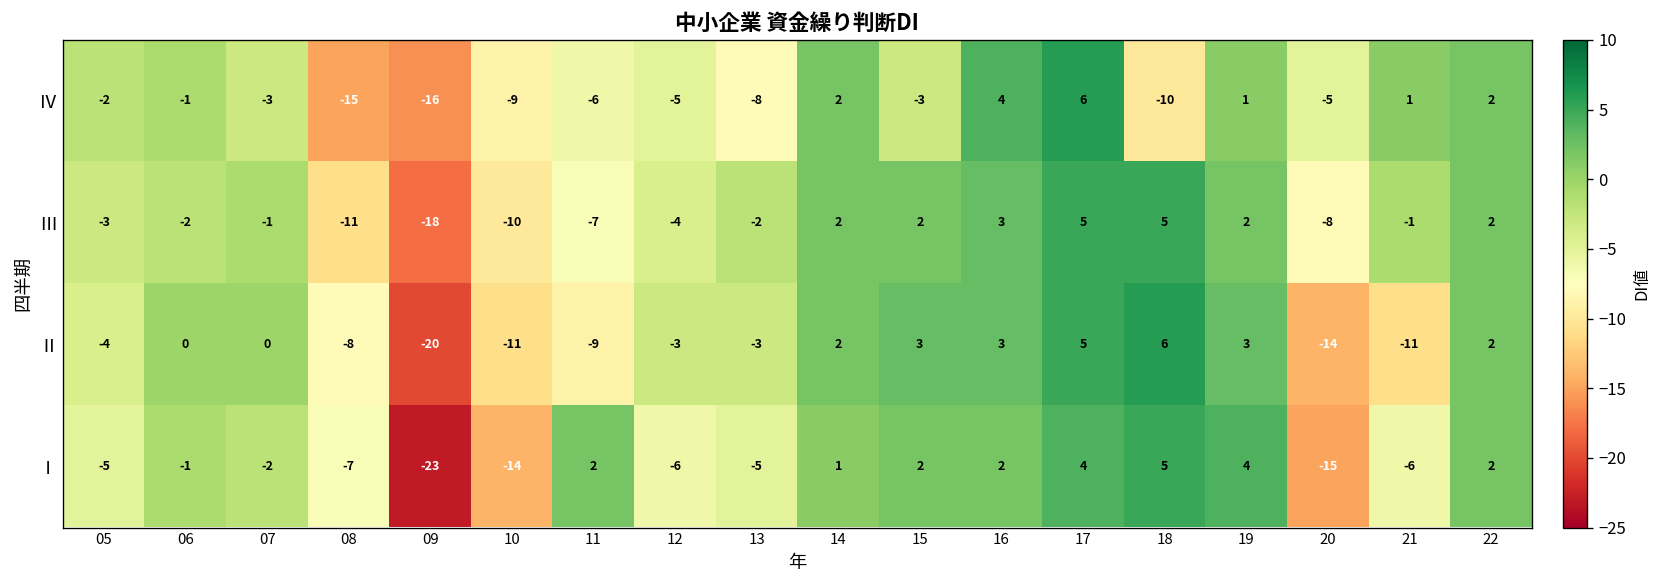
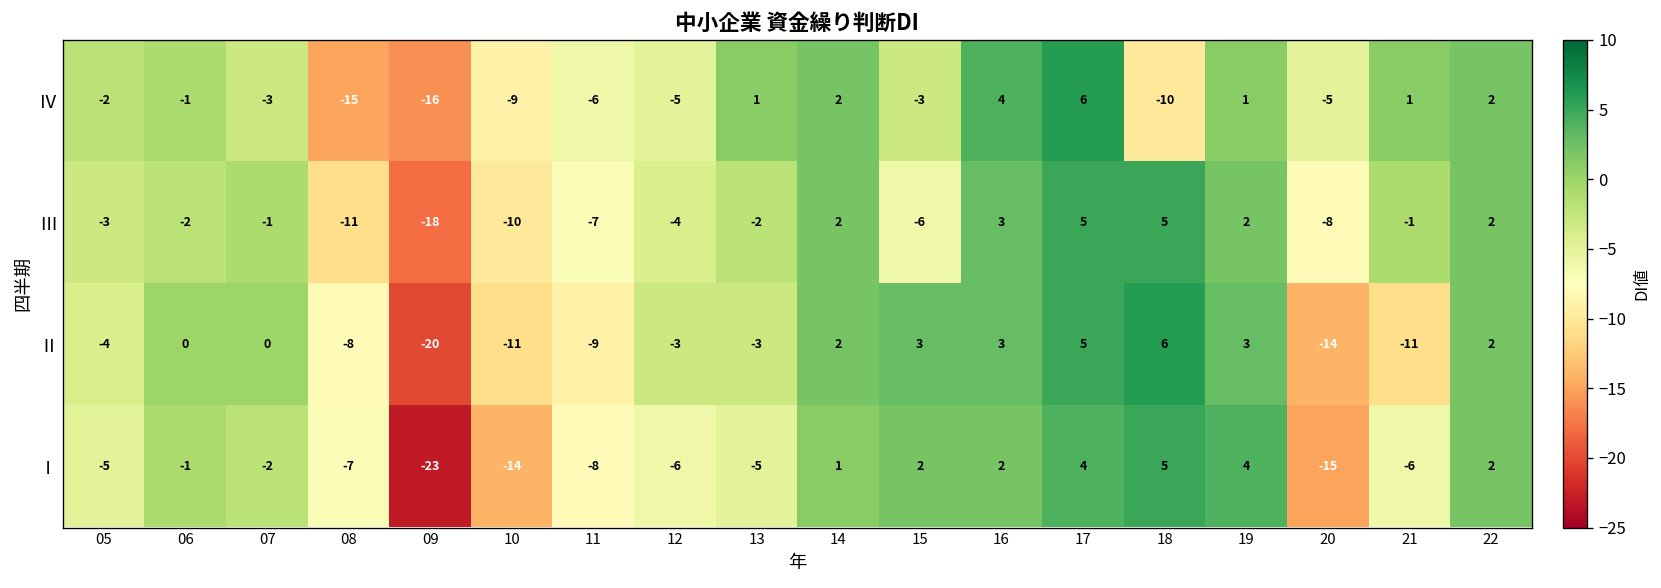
  {
    "Ⅳ": {
      "05": -2,
      "06": -1,
      "07": -3,
      "08": -15,
      "09": -16,
      "10": -9,
      "11": -6,
      "12": -5,
-     "13": -8,
+     "13": 1,
      "14": 2,
      "15": -3,
      "16": 4,
      "17": 6,
      "18": -10,
      "19": 1,
      "20": -5,
      "21": 1,
      "22": 2
    },
    "Ⅲ": {
      "05": -3,
      "06": -2,
      "07": -1,
      "08": -11,
      "09": -18,
      "10": -10,
      "11": -7,
      "12": -4,
      "13": -2,
      "14": 2,
-     "15": 2,
+     "15": -6,
      "16": 3,
      "17": 5,
      "18": 5,
      "19": 2,
      "20": -8,
      "21": -1,
      "22": 2
    },
    "Ⅱ": {
      "05": -4,
      "06": 0,
      "07": 0,
      "08": -8,
      "09": -20,
      "10": -11,
      "11": -9,
      "12": -3,
      "13": -3,
      "14": 2,
      "15": 3,
      "16": 3,
      "17": 5,
      "18": 6,
      "19": 3,
      "20": -14,
      "21": -11,
      "22": 2
    },
    "Ⅰ": {
      "05": -5,
      "06": -1,
      "07": -2,
      "08": -7,
      "09": -23,
      "10": -14,
-     "11": 2,
+     "11": -8,
      "12": -6,
      "13": -5,
      "14": 1,
      "15": 2,
      "16": 2,
      "17": 4,
      "18": 5,
      "19": 4,
      "20": -15,
      "21": -6,
      "22": 2
    }
  }
